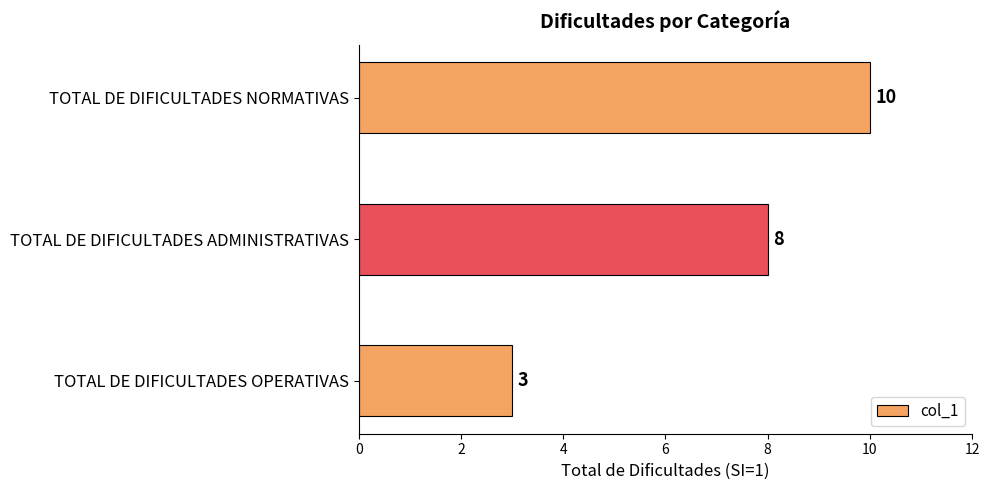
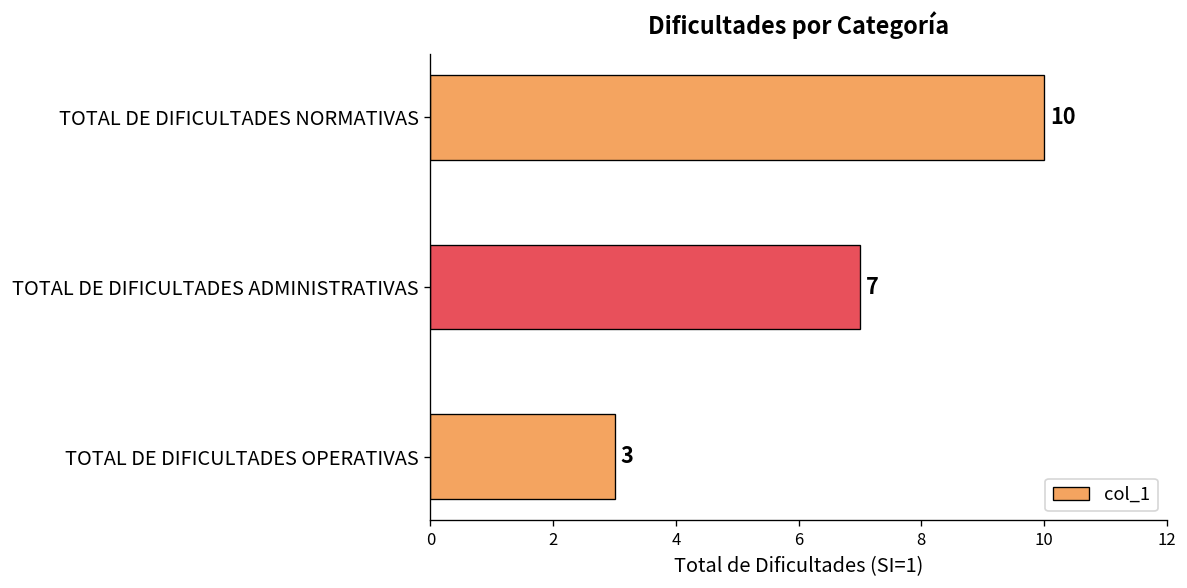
  {
    "TOTAL DE DIFICULTADES NORMATIVAS": 10,
-   "TOTAL DE DIFICULTADES ADMINISTRATIVAS": 8,
+   "TOTAL DE DIFICULTADES ADMINISTRATIVAS": 7,
    "TOTAL DE DIFICULTADES OPERATIVAS": 3
  }
